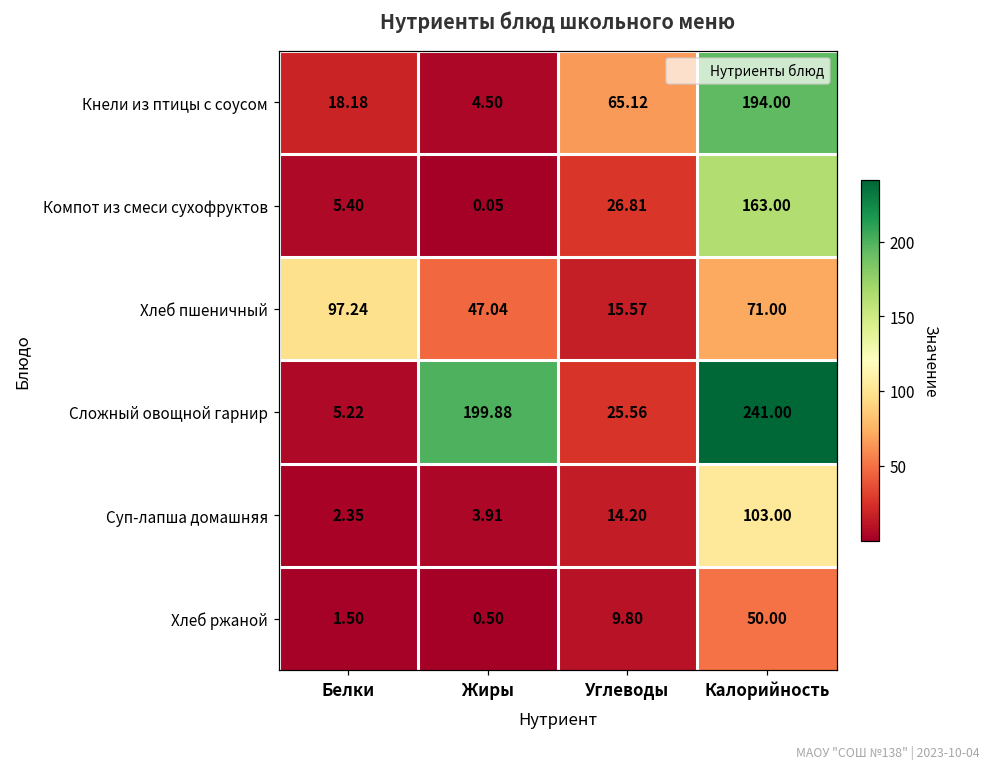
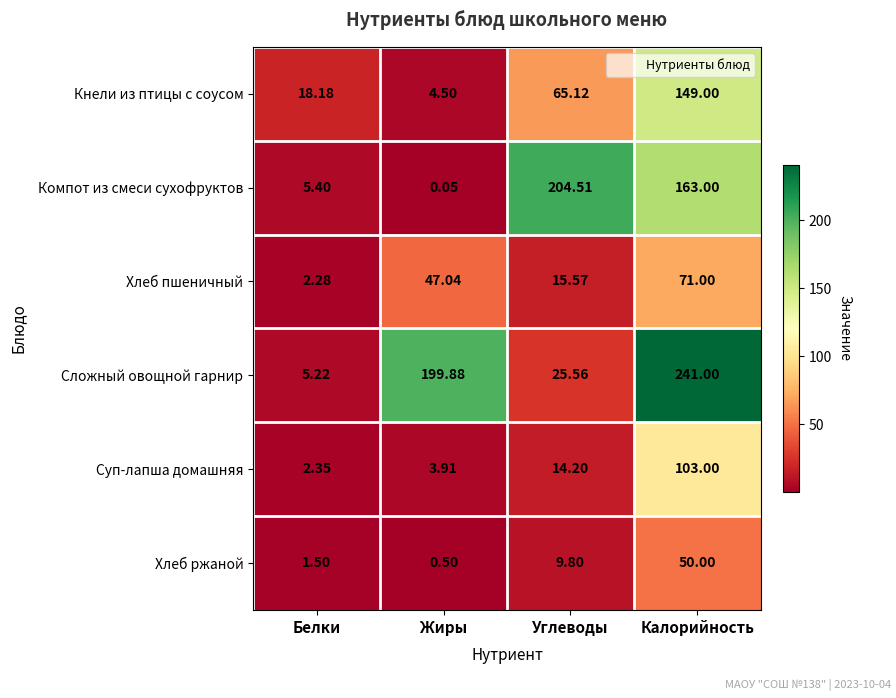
  {
    "Кнели из птицы с соусом": {
      "Белки": 18.18,
      "Жиры": 4.50,
      "Углеводы": 65.12,
-     "Калорийность": 194.00
+     "Калорийность": 149.00
    },
    "Компот из смеси сухофруктов": {
      "Белки": 5.40,
      "Жиры": 0.05,
-     "Углеводы": 26.81,
+     "Углеводы": 204.51,
      "Калорийность": 163.00
    },
    "Хлеб пшеничный": {
-     "Белки": 97.24,
+     "Белки": 2.28,
      "Жиры": 47.04,
      "Углеводы": 15.57,
      "Калорийность": 71.00
    },
    "Сложный овощной гарнир": {
      "Белки": 5.22,
      "Жиры": 199.88,
      "Углеводы": 25.56,
      "Калорийность": 241.00
    },
    "Суп-лапша домашняя": {
      "Белки": 2.35,
      "Жиры": 3.91,
      "Углеводы": 14.20,
      "Калорийность": 103.00
    },
    "Хлеб ржаной": {
      "Белки": 1.50,
      "Жиры": 0.50,
      "Углеводы": 9.80,
      "Калорийность": 50.00
    }
  }
